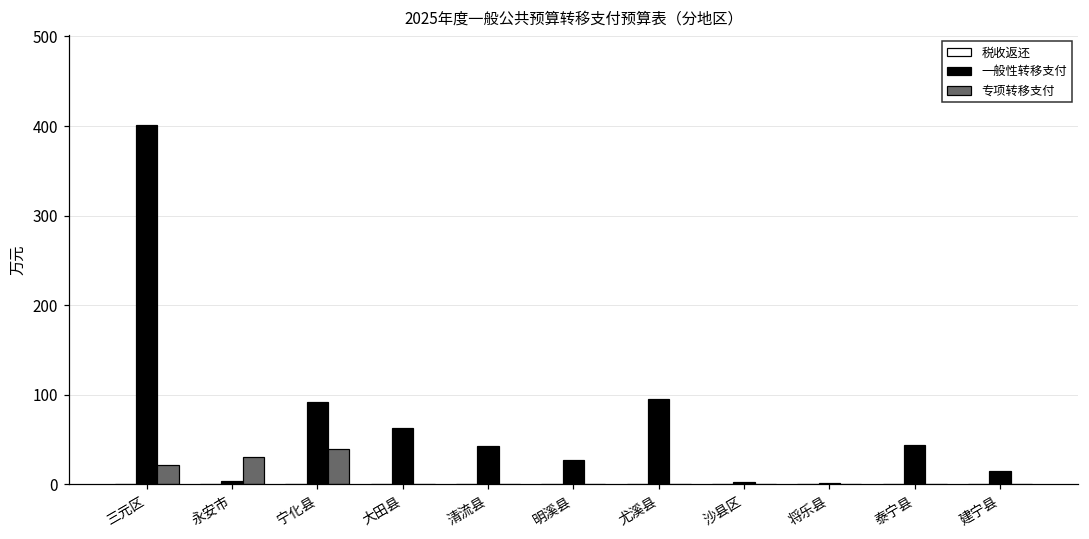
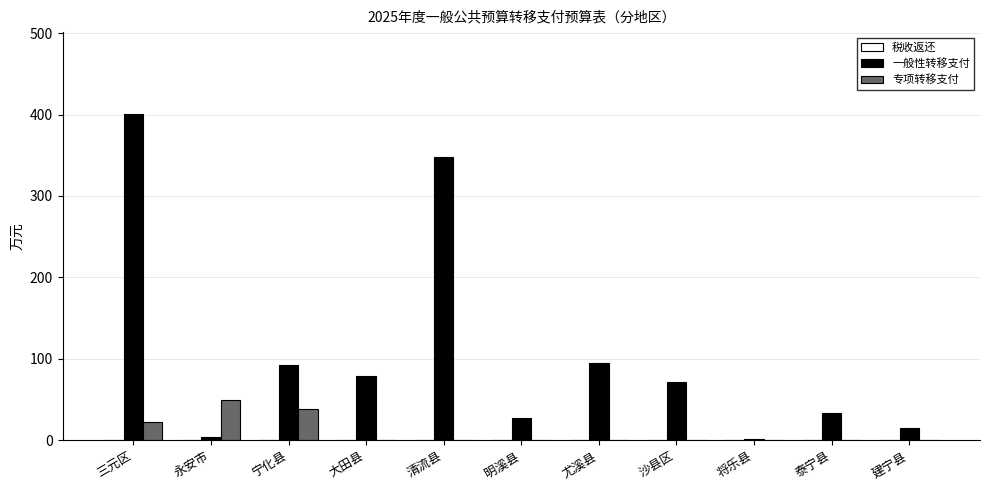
  {
    "税收返还": {
      "三元区": 0,
      "永安市": 0,
      "宁化县": 0,
      "大田县": 0,
      "清流县": 0,
      "明溪县": 0,
      "尤溪县": 0,
      "沙县区": 0,
      "将乐县": 0,
      "泰宁县": 0,
      "建宁县": 0
    },
    "一般性转移支付": {
      "三元区": 400,
      "永安市": 0,
      "宁化县": 90,
-     "大田县": 60,
-     "清流县": 40,
+     "大田县": 80,
+     "清流县": 350,
      "明溪县": 30,
      "尤溪县": 100,
-     "沙县区": 0,
-     "泰宁县": 40,
+     "沙县区": 70,
+     "泰宁县": 30,
      "建宁县": 20
    },
    "专项转移支付": {
      "三元区": 20,
-     "永安市": 30,
+     "永安市": 50,
      "宁化县": 40,
      "大田县": 0,
      "清流县": 0,
      "明溪县": 0,
      "尤溪县": 0,
      "沙县区": 0,
      "将乐县": 0,
      "泰宁县": 0,
      "建宁县": 0
    }
  }
